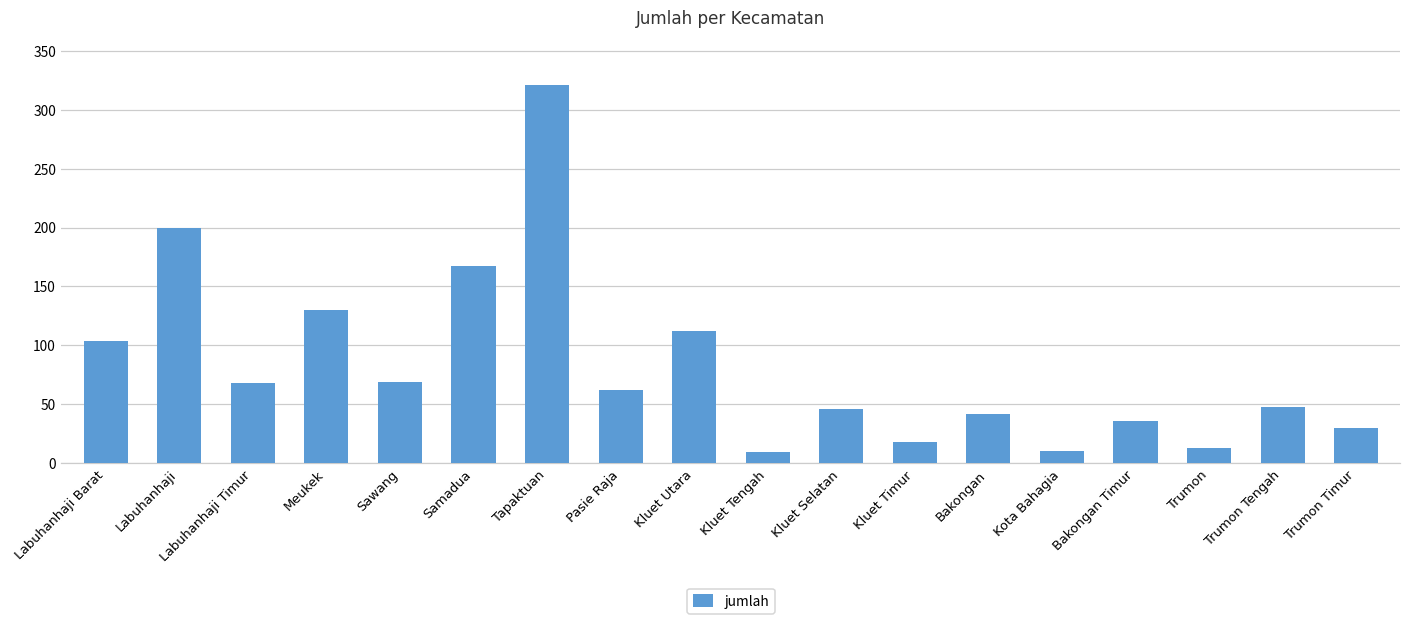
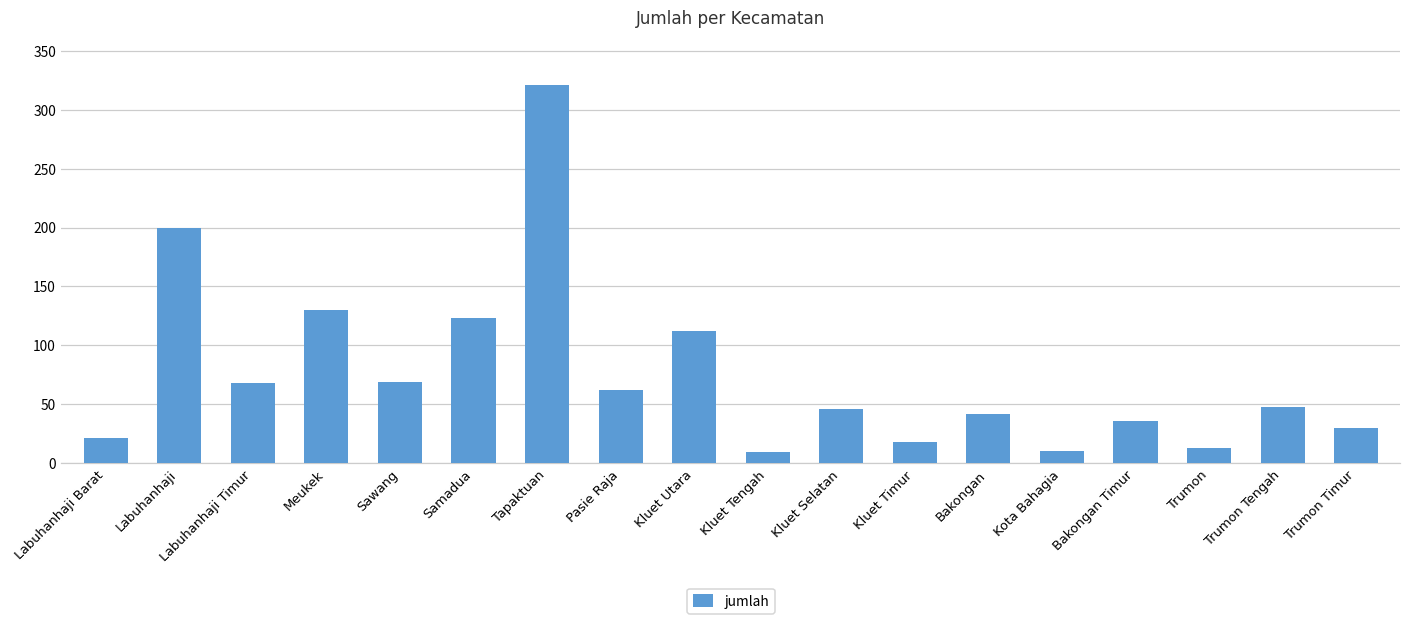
  {
-   "Labuhanhaji Barat": 104,
+   "Labuhanhaji Barat": 21,
    "Labuhanhaji": 200,
    "Labuhanhaji Timur": 68,
    "Meukek": 130,
    "Sawang": 69,
-   "Samadua": 167,
+   "Samadua": 123,
    "Tapaktuan": 321,
    "Pasie Raja": 62,
    "Kluet Utara": 112,
    "Kluet Tengah": 9,
    "Kluet Selatan": 46,
    "Kluet Timur": 18,
    "Bakongan": 42,
    "Kota Bahagia": 10,
    "Bakongan Timur": 36,
    "Trumon": 13,
    "Trumon Tengah": 48,
    "Trumon Timur": 30
  }
